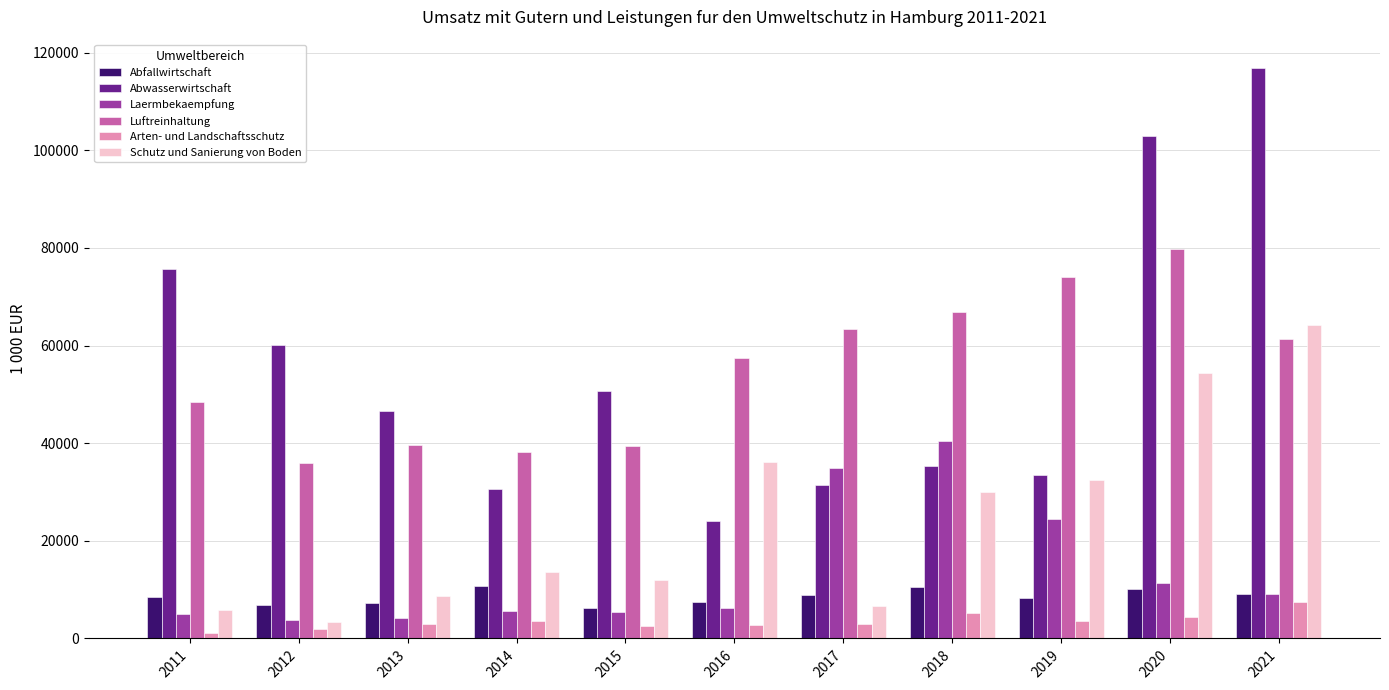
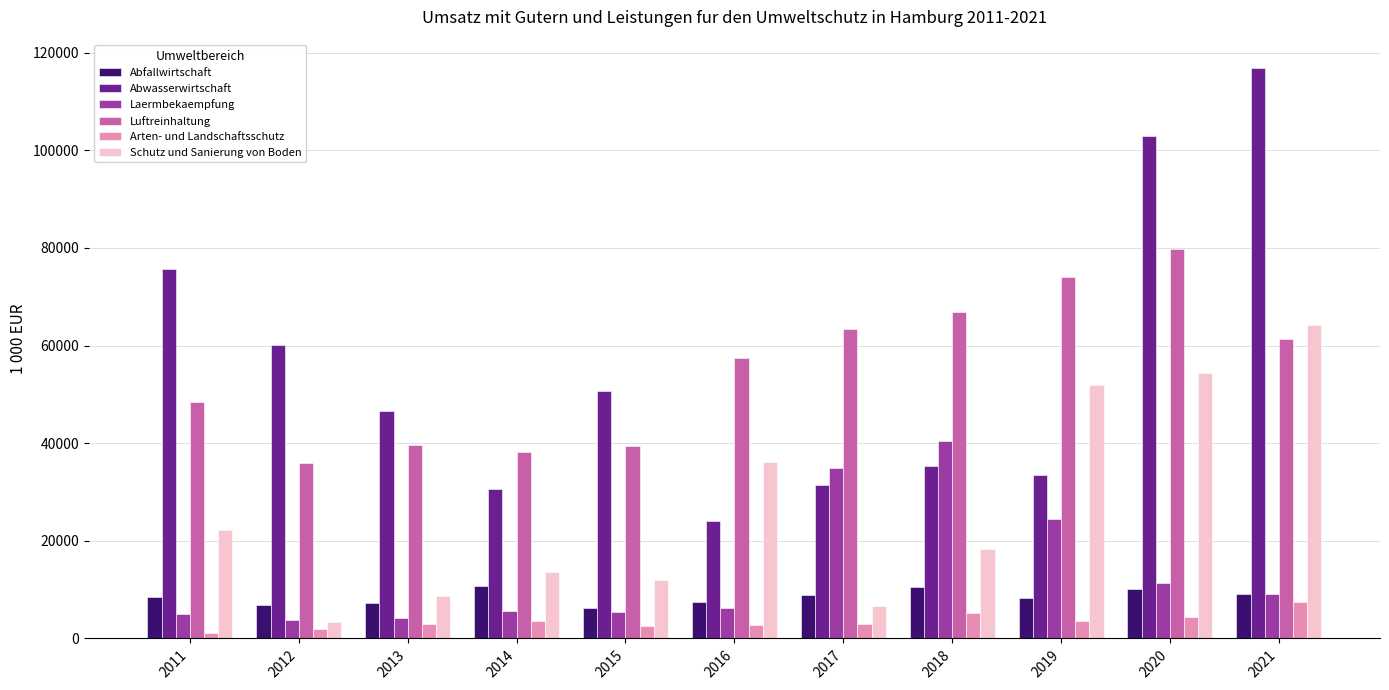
  {
    "Schutz und Sanierung von Boden": {
-     "2011": 6000,
+     "2011": 22000,
      "2012": 3000,
      "2013": 9000,
      "2014": 14000,
      "2015": 12000,
      "2016": 36000,
      "2017": 7000,
-     "2018": 30000,
-     "2019": 32000,
+     "2018": 18000,
+     "2019": 52000,
      "2020": 54000,
      "2021": 64000
    }
  }
